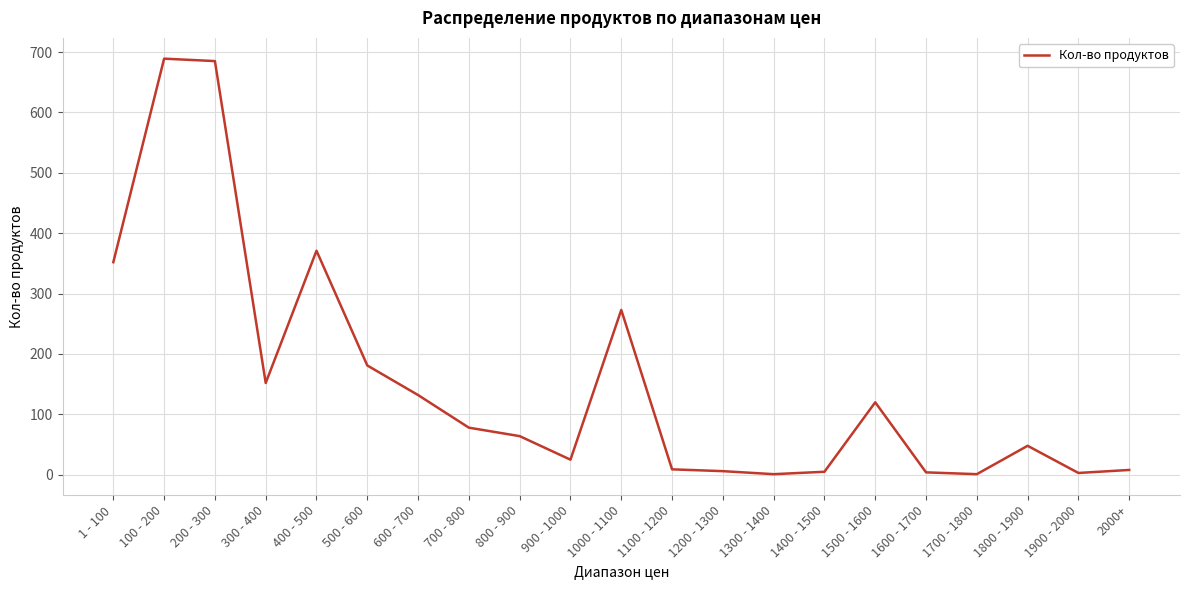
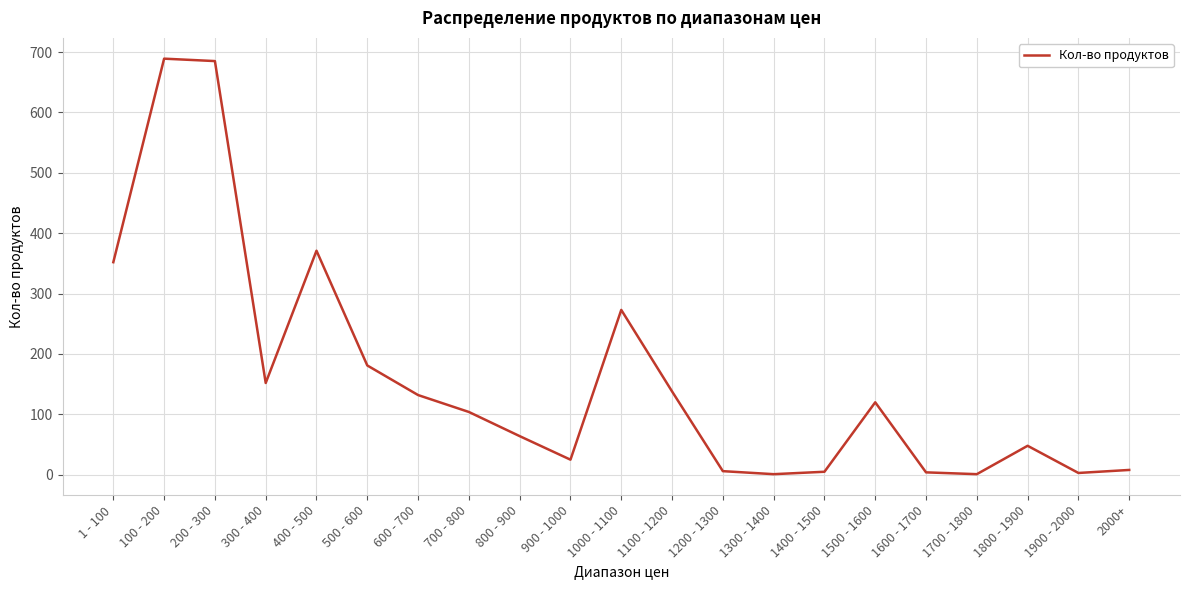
  {
    "1 - 100": 350,
    "100 - 200": 690,
    "200 - 300": 690,
    "300 - 400": 150,
    "400 - 500": 370,
    "500 - 600": 180,
    "600 - 700": 130,
-   "700 - 800": 80,
+   "700 - 800": 100,
    "800 - 900": 60,
    "900 - 1000": 30,
    "1000 - 1100": 270,
-   "1100 - 1200": 10,
+   "1100 - 1200": 140,
    "1200 - 1300": 10,
    "1300 - 1400": 0,
    "1400 - 1500": 10,
    "1500 - 1600": 120,
    "1600 - 1700": 0,
    "1700 - 1800": 0,
    "1800 - 1900": 50,
    "1900 - 2000": 0,
    "2000+": 10
  }
